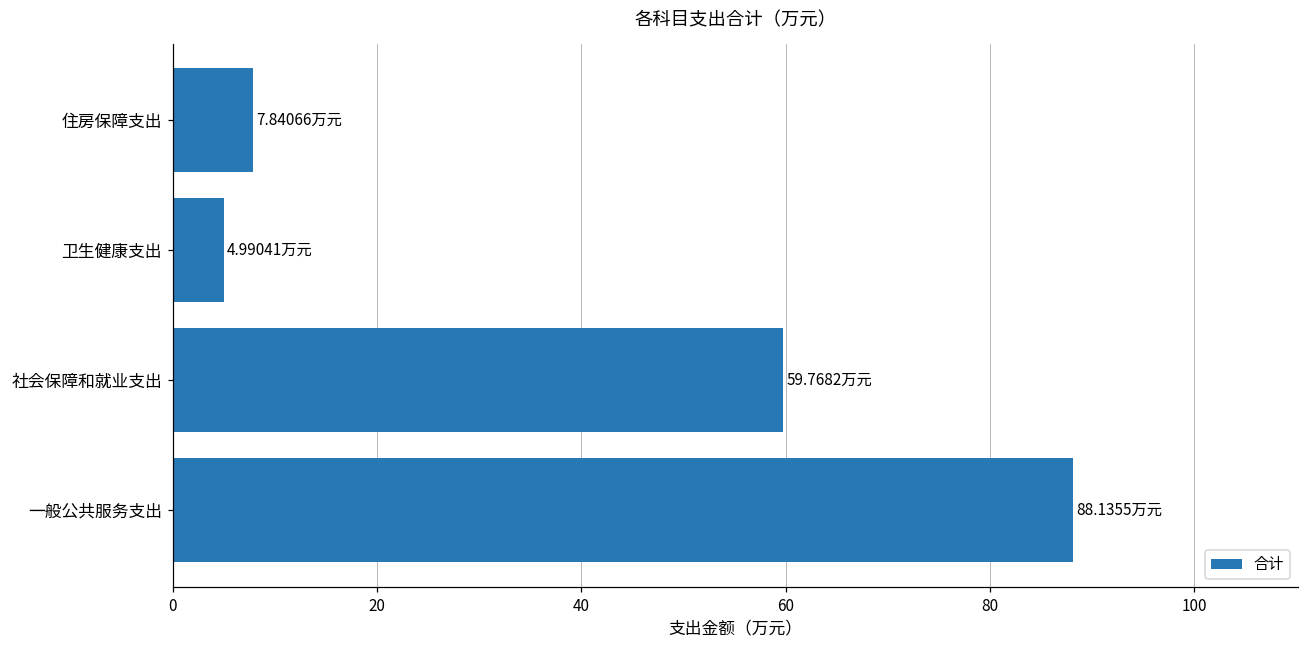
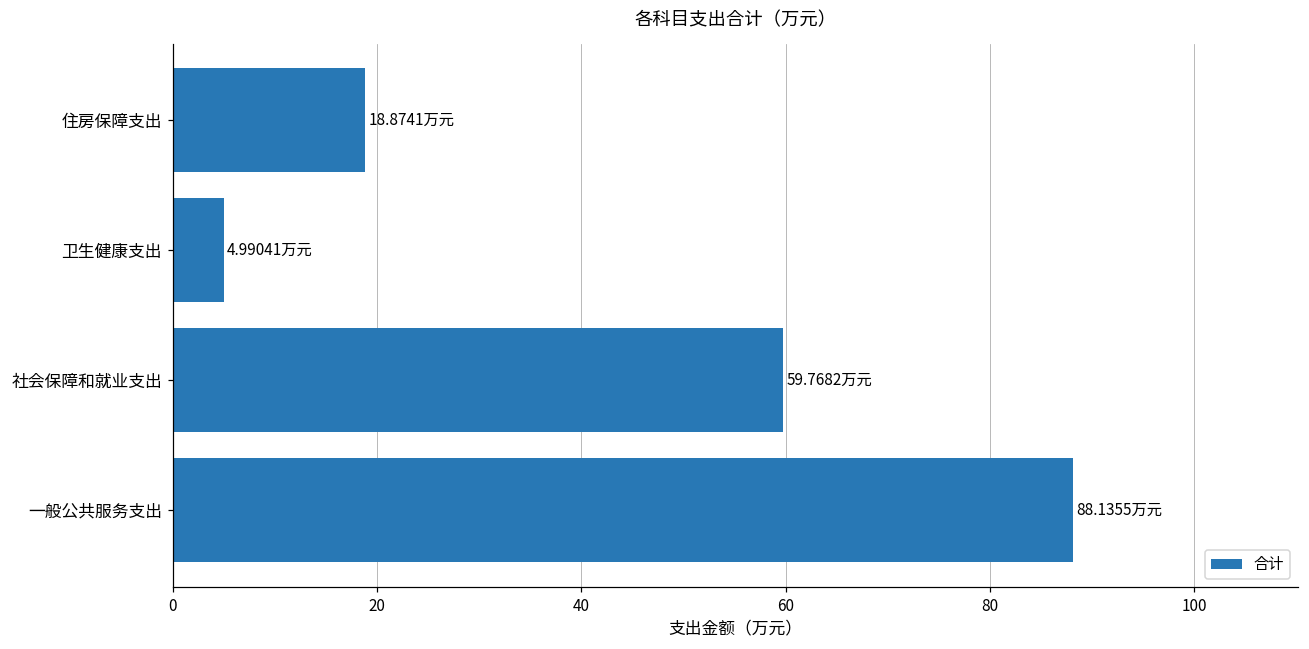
  {
-   "住房保障支出": 7.84066,
+   "住房保障支出": 18.8741,
    "卫生健康支出": 4.99041,
    "社会保障和就业支出": 59.7682,
    "一般公共服务支出": 88.1355
  }
